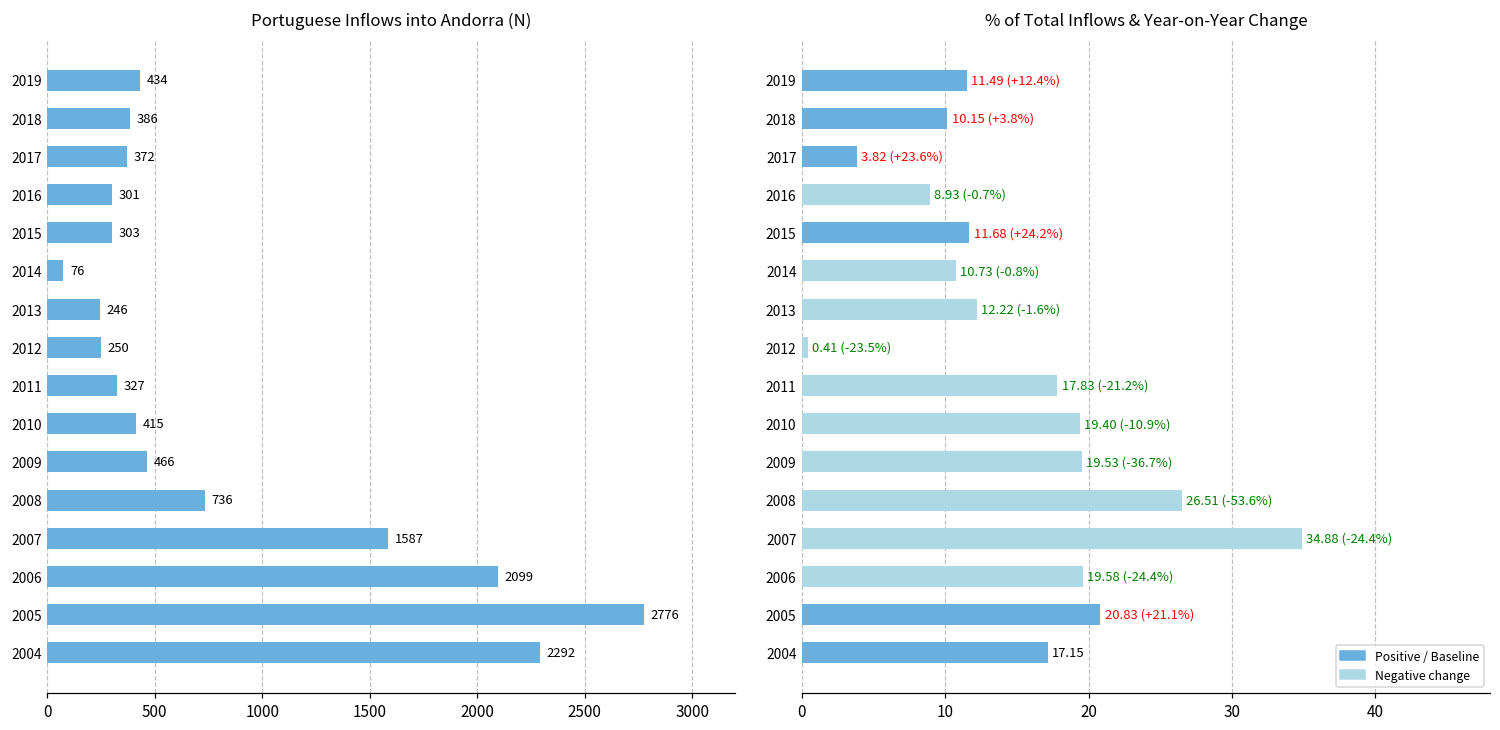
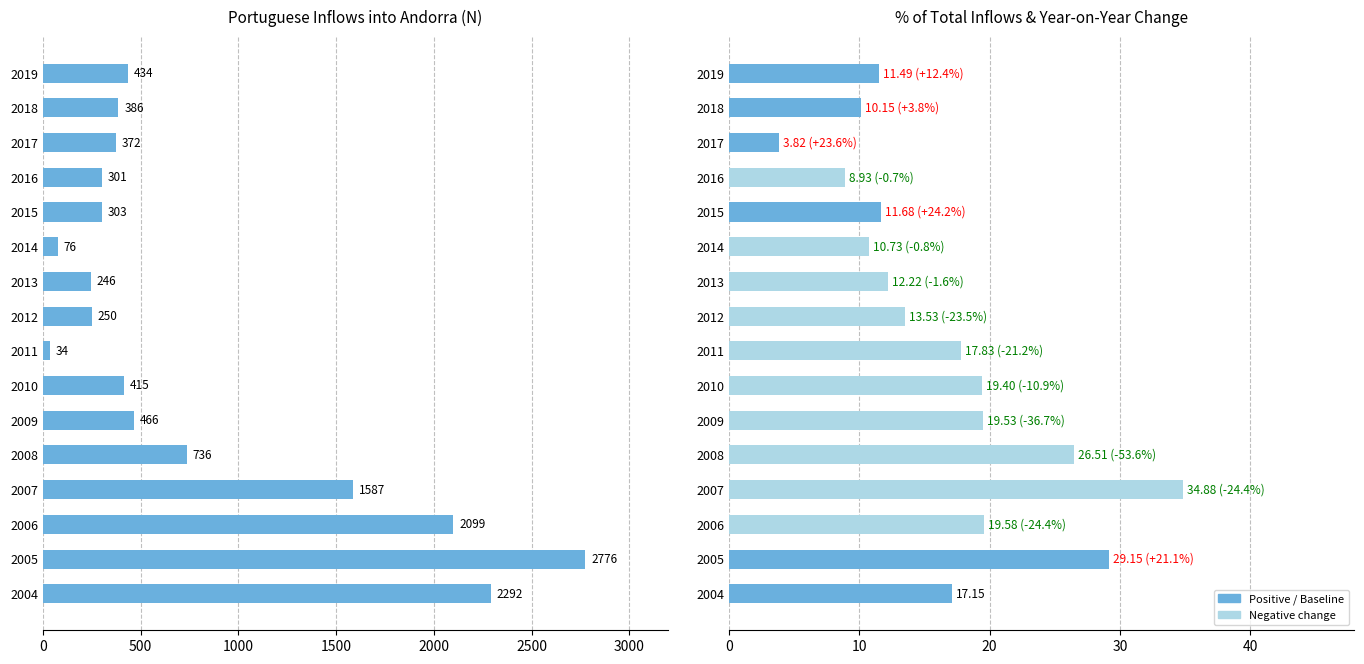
  {
    "Portuguese Inflows into Andorra (N)": {
      "2019": 434,
      "2018": 386,
      "2017": 372,
      "2016": 301,
      "2015": 303,
      "2014": 76,
      "2013": 246,
      "2012": 250,
-     "2011": 327,
+     "2011": 34,
      "2010": 415,
      "2009": 466,
      "2008": 736,
      "2007": 1587,
      "2006": 2099,
      "2005": 2776,
      "2004": 2292
    },
    "% of Total Inflows & Year-on-Year Change": {
      "2019": 11.49,
      "2018": 10.15,
      "2017": 3.82,
      "2016": 8.93,
      "2015": 11.68,
      "2014": 10.73,
      "2013": 12.22,
-     "2012": 0.41,
+     "2012": 13.53,
      "2011": 17.83,
      "2010": 19.40,
      "2009": 19.53,
      "2008": 26.51,
      "2007": 34.88,
      "2006": 19.58,
-     "2005": 20.83,
+     "2005": 29.15,
      "2004": 17.15
    }
  }
